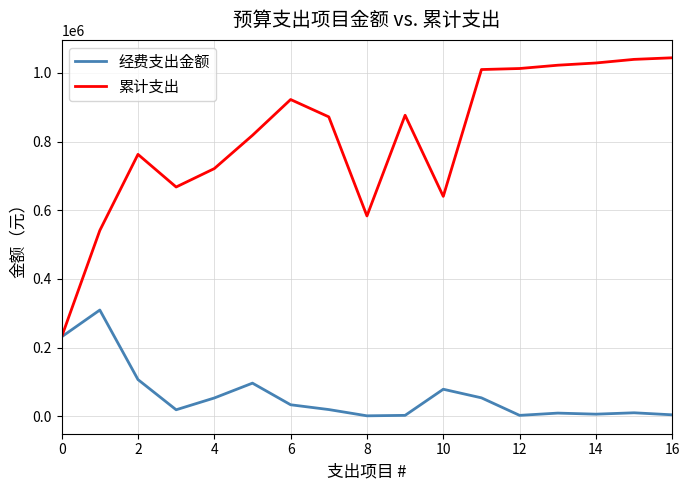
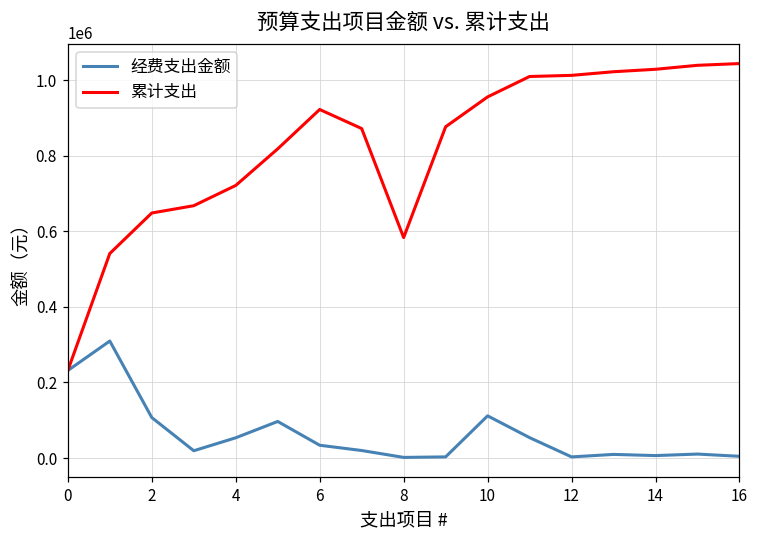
  {
    "经费支出金额": {
      "2": 110000,
      "4": 50000,
      "6": 30000,
      "8": 0,
-     "10": 80000,
+     "10": 110000,
      "12": 0,
      "14": 10000,
      "16": 0
    },
    "累计支出": {
-     "2": 760000,
+     "2": 650000,
      "4": 720000,
      "6": 920000,
      "8": 580000,
-     "10": 640000,
+     "10": 960000,
      "12": 1010000,
      "14": 1030000,
      "16": 1040000
    }
  }
